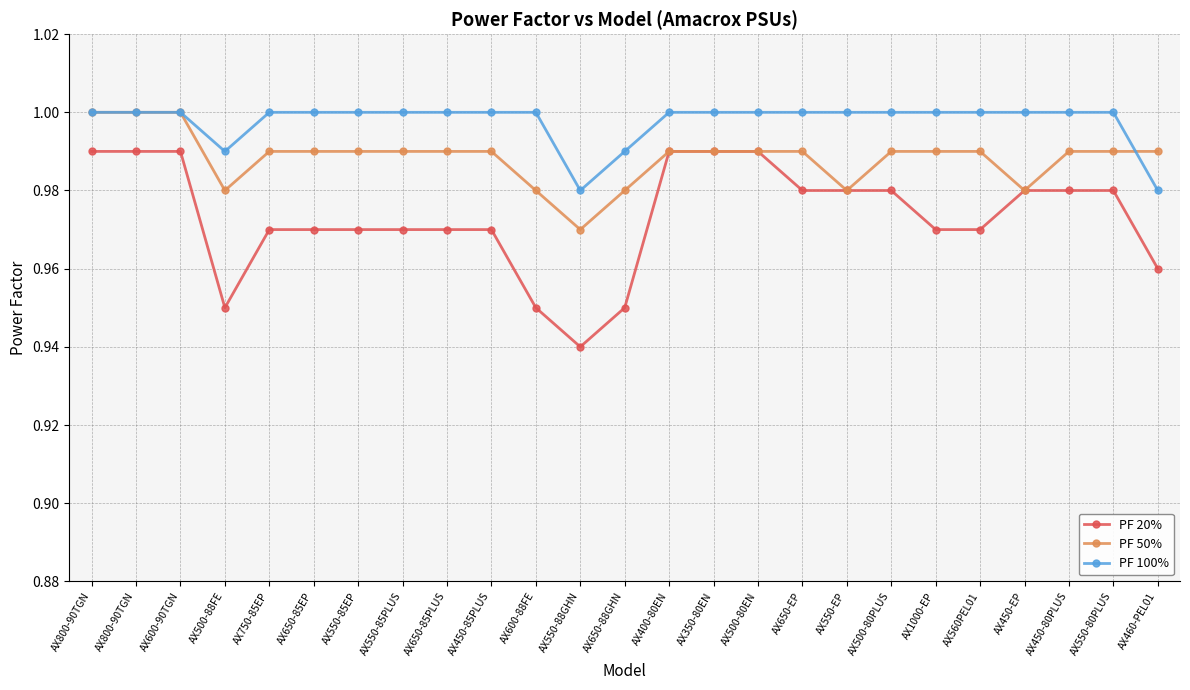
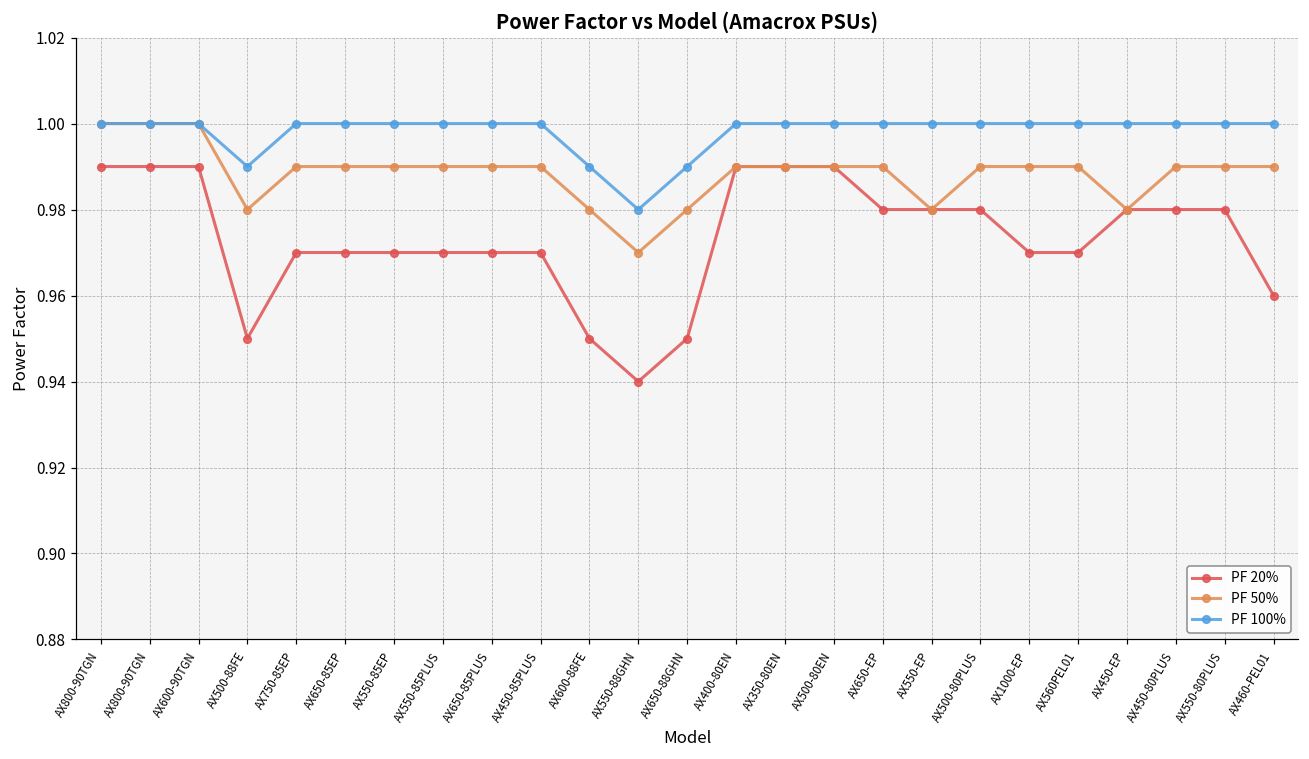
  {
    "PF 100%": {
      "AX500-88FE": 0.99,
      "AX750-85EP": 1.00,
      "AX650-85EP": 1.00,
      "AX550-85EP": 1.00,
      "AX550-85PLUS": 1.00,
      "AX650-85PLUS": 1.00,
      "AX450-85PLUS": 1.00,
-     "AX600-88FE": 1.00,
+     "AX600-88FE": 0.99,
      "AX550-88GHN": 0.98,
      "AX650-88GHN": 0.99,
      "AX400-80EN": 1.00,
      "AX350-80EN": 1.00,
      "AX500-80EN": 1.00,
      "AX650-EP": 1.00,
      "AX550-EP": 1.00,
      "AX500-80PLUS": 1.00,
      "AX1000-EP": 1.00,
      "AX560PEL01": 1.00,
      "AX450-EP": 1.00,
      "AX450-80PLUS": 1.00,
      "AX550-80PLUS": 1.00,
-     "AX460-PEL01": 0.98
+     "AX460-PEL01": 1.00
    }
  }
